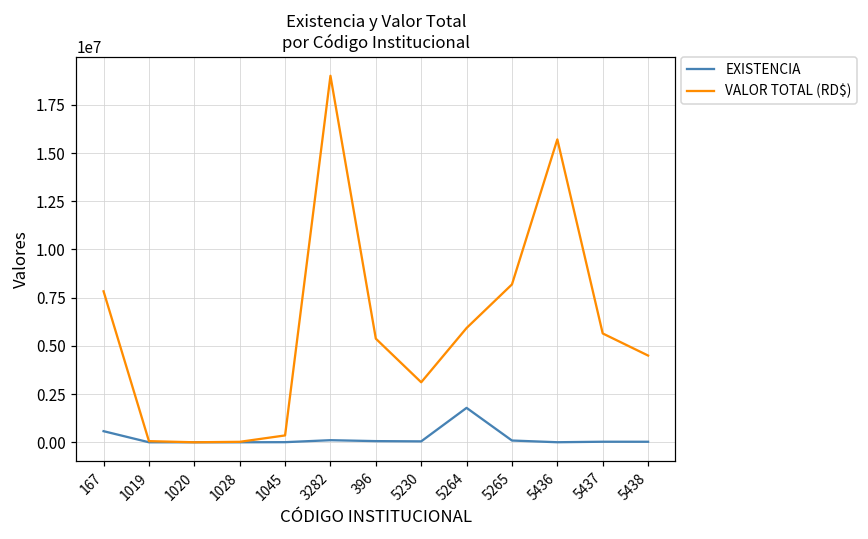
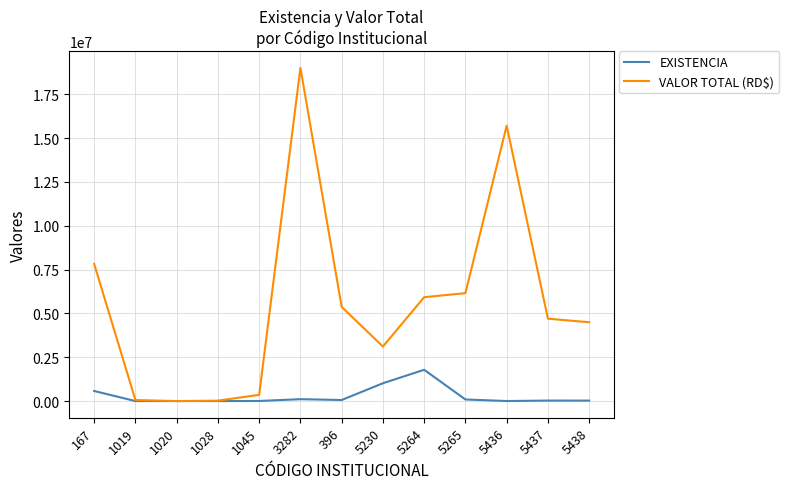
  {
    "EXISTENCIA": {
      "167": 600000,
      "1045": 0,
      "3282": 100000,
      "396": 100000,
-     "5230": 0,
+     "5230": 1000000,
      "5264": 1800000,
      "5265": 100000,
      "5436": 0,
      "5437": 0,
      "5438": 0
    },
    "VALOR TOTAL (RD$)": {
      "167": 7800000,
      "1045": 400000,
      "3282": 19000000,
      "396": 5400000,
      "5230": 3100000,
      "5264": 5900000,
-     "5265": 8200000,
+     "5265": 6200000,
      "5436": 15700000,
-     "5437": 5600000,
+     "5437": 4700000,
      "5438": 4500000
    }
  }
